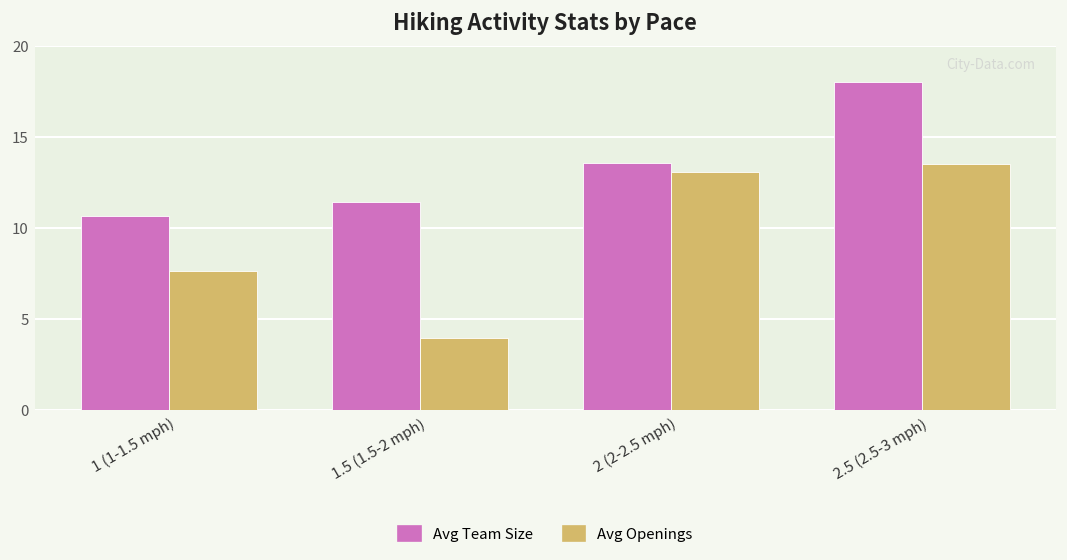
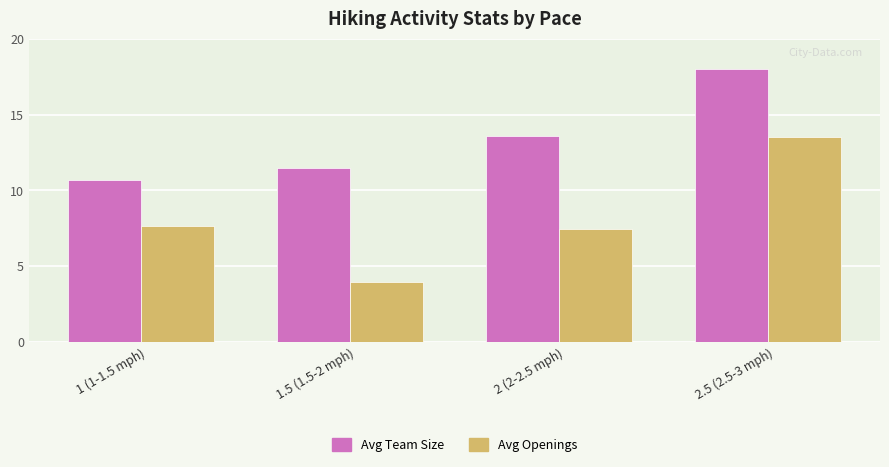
  {
    "Avg Team Size": {
      "1 (1-1.5 mph)": 10.7,
      "1.5 (1.5-2 mph)": 11.5,
      "2 (2-2.5 mph)": 13.6,
      "2.5 (2.5-3 mph)": 18.0
    },
    "Avg Openings": {
      "1 (1-1.5 mph)": 7.7,
      "1.5 (1.5-2 mph)": 4.0,
-     "2 (2-2.5 mph)": 13.1,
+     "2 (2-2.5 mph)": 7.4,
      "2.5 (2.5-3 mph)": 13.5
    }
  }
